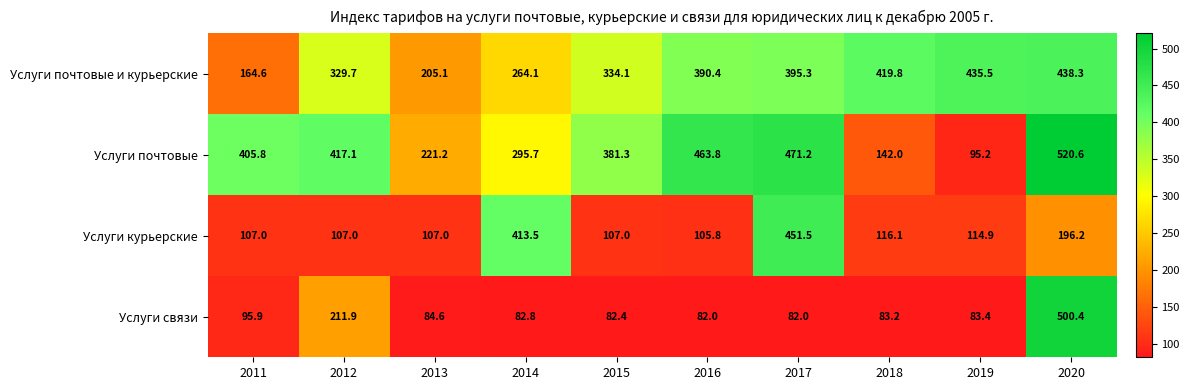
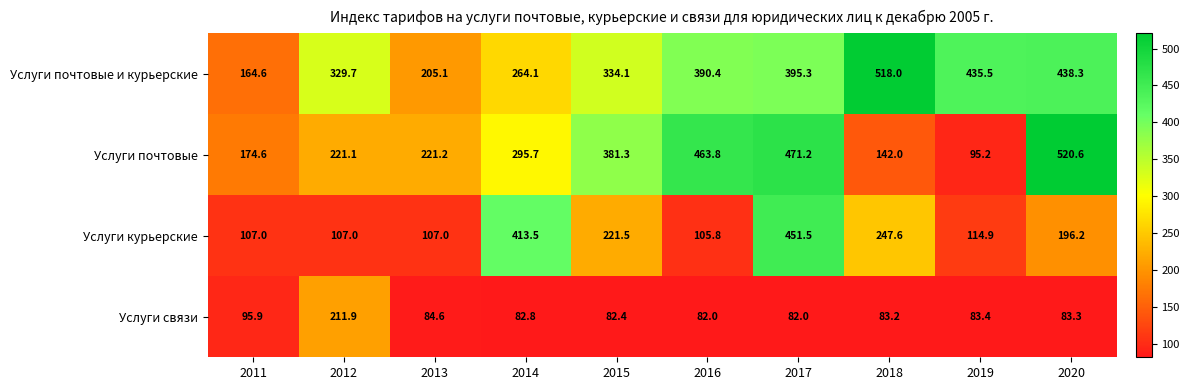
  {
    "Услуги почтовые и курьерские": {
      "2011": 164.6,
      "2012": 329.7,
      "2013": 205.1,
      "2014": 264.1,
      "2015": 334.1,
      "2016": 390.4,
      "2017": 395.3,
-     "2018": 419.8,
+     "2018": 518.0,
      "2019": 435.5,
      "2020": 438.3
    },
    "Услуги почтовые": {
-     "2011": 405.8,
-     "2012": 417.1,
+     "2011": 174.6,
+     "2012": 221.1,
      "2013": 221.2,
      "2014": 295.7,
      "2015": 381.3,
      "2016": 463.8,
      "2017": 471.2,
      "2018": 142.0,
      "2019": 95.2,
      "2020": 520.6
    },
    "Услуги курьерские": {
      "2011": 107.0,
      "2012": 107.0,
      "2013": 107.0,
      "2014": 413.5,
-     "2015": 107.0,
+     "2015": 221.5,
      "2016": 105.8,
      "2017": 451.5,
-     "2018": 116.1,
+     "2018": 247.6,
      "2019": 114.9,
      "2020": 196.2
    },
    "Услуги связи": {
      "2011": 95.9,
      "2012": 211.9,
      "2013": 84.6,
      "2014": 82.8,
      "2015": 82.4,
      "2016": 82.0,
      "2017": 82.0,
      "2018": 83.2,
      "2019": 83.4,
-     "2020": 500.4
+     "2020": 83.3
    }
  }
